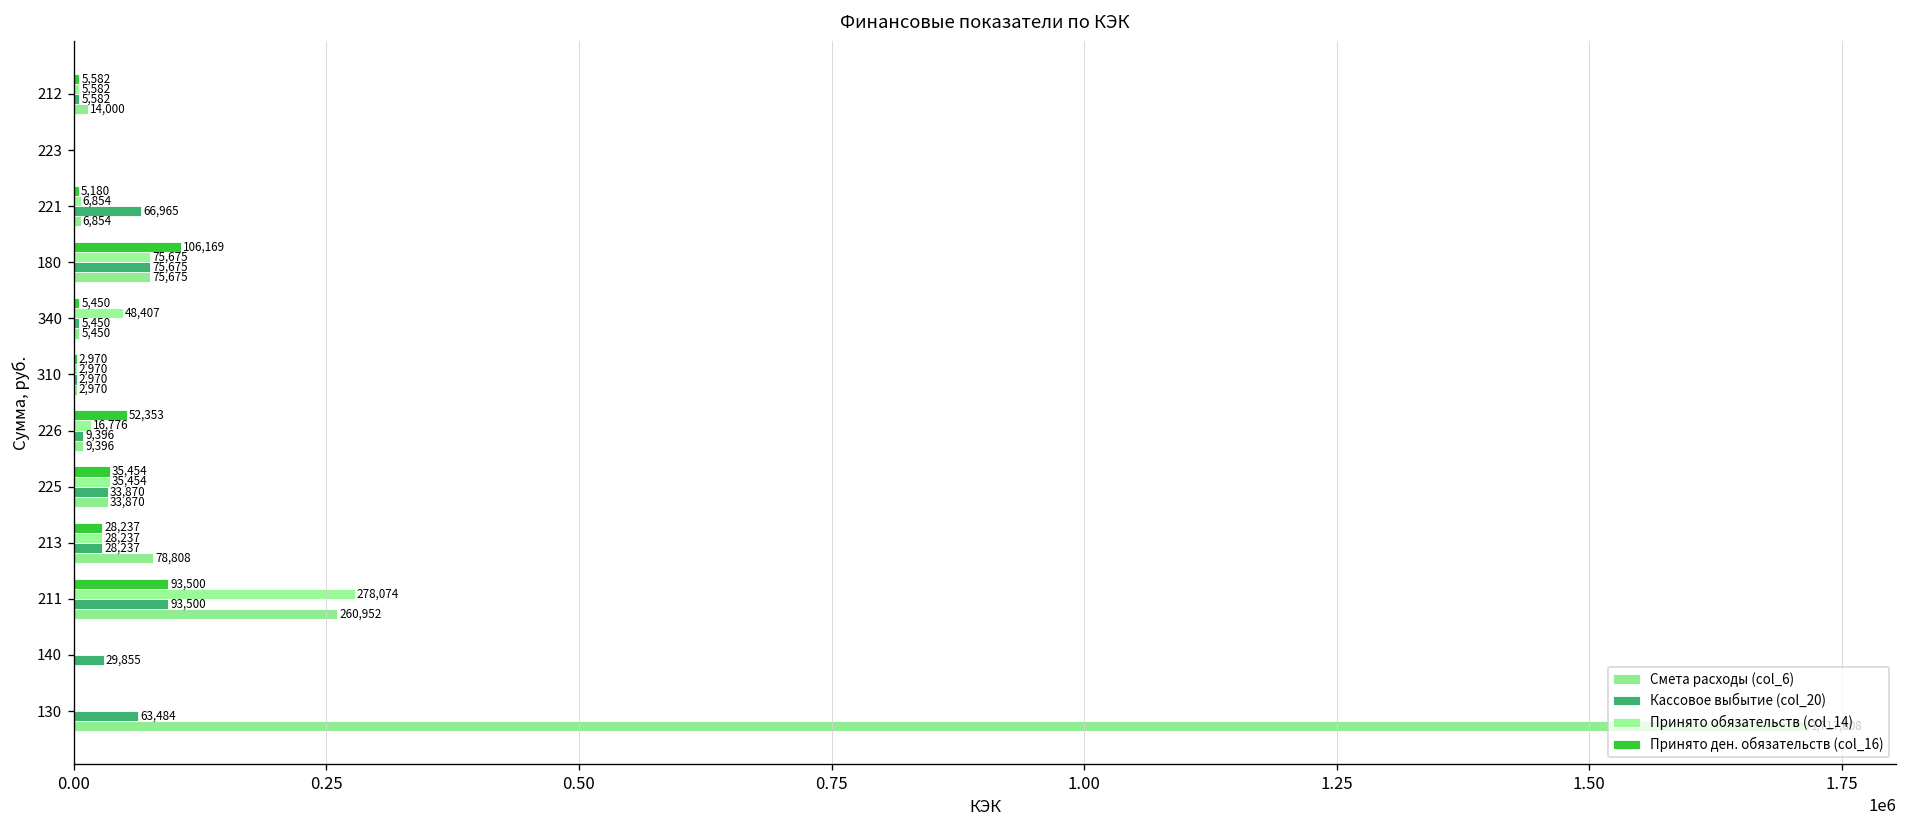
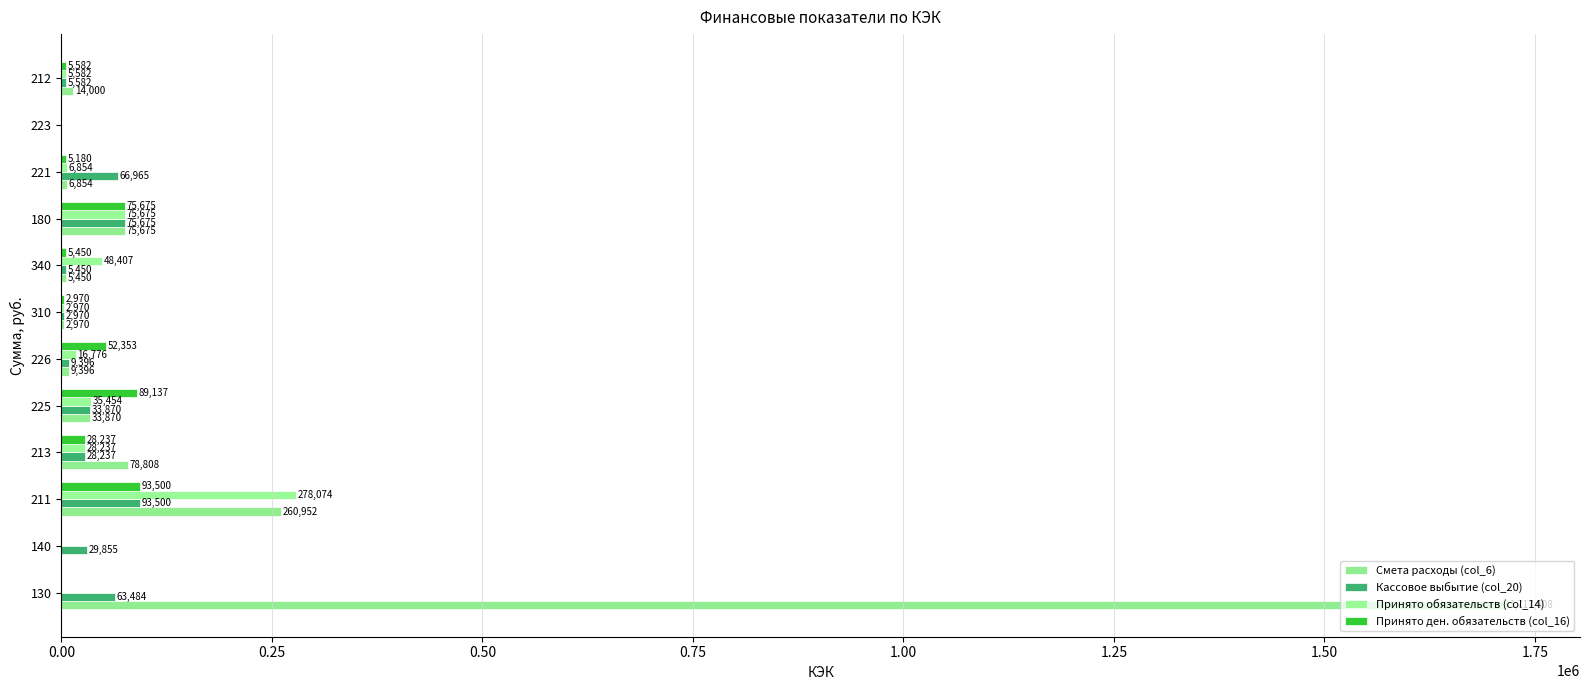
  {
    "Кассовое выбытие (col_20)": {
      "221": "66,965",
      "211": "93,500",
      "140": "29,855",
      "130": "63,484"
    },
    "Принято ден. обязательств (col_16)": {
-     "180": "106,169",
+     "180": "75,675",
      "340": "5,450",
      "226": "52,353",
-     "225": "35,454",
+     "225": "89,137",
      "211": "93,500"
    }
  }
